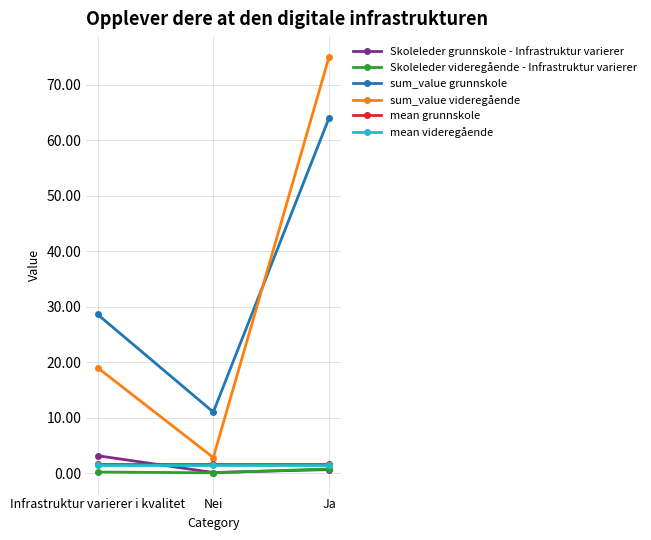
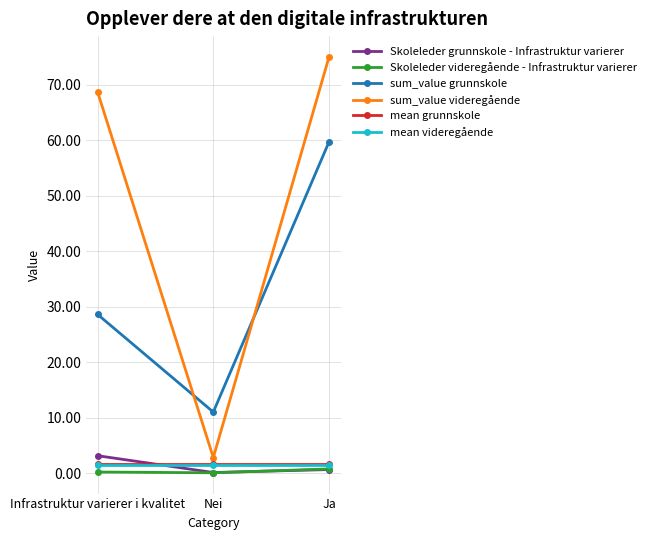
  {
    "Skoleleder grunnskole - Infrastruktur varierer": {
      "Infrastruktur varierer i kvalitet": 3
    },
    "Skoleleder videregående - Infrastruktur varierer": {
      "Infrastruktur varierer i kvalitet": 0
    },
    "sum_value grunnskole": {
      "Infrastruktur varierer i kvalitet": 29,
      "Nei": 11,
-     "Ja": 64
+     "Ja": 60
    },
    "sum_value videregående": {
-     "Infrastruktur varierer i kvalitet": 19,
+     "Infrastruktur varierer i kvalitet": 69,
      "Nei": 3,
      "Ja": 75
    }
  }
